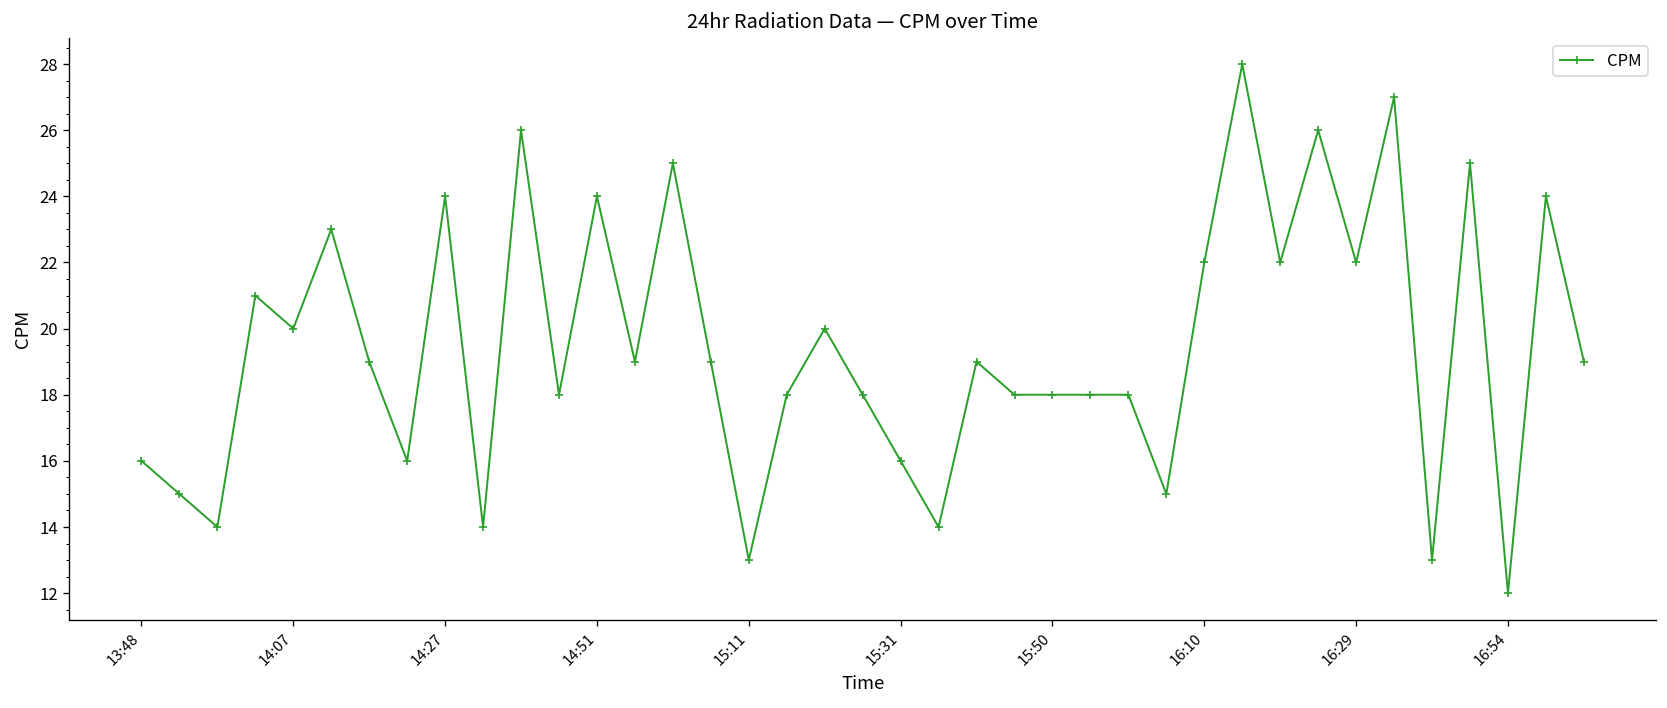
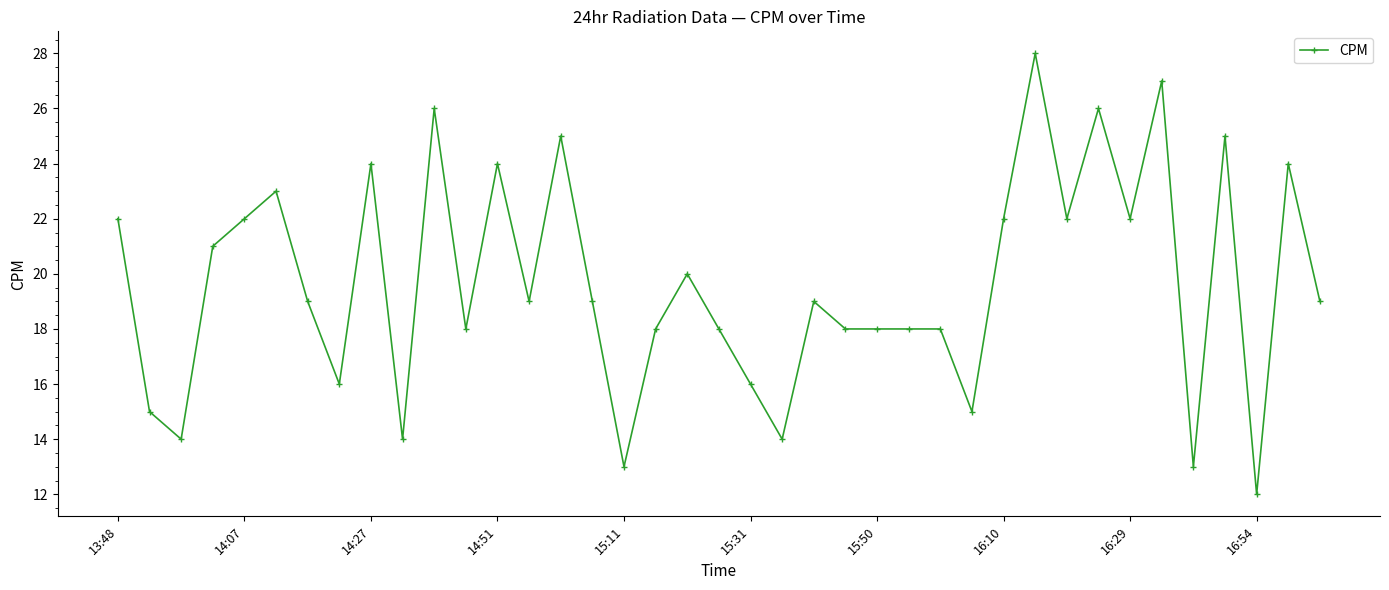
  {
-   "13:48": 16,
-   "14:07": 20,
+   "13:48": 22,
+   "14:07": 22,
    "14:27": 24,
    "14:51": 24,
    "15:11": 13,
    "15:31": 16,
    "15:50": 18,
    "16:10": 22,
    "16:29": 22,
    "16:54": 12
  }
